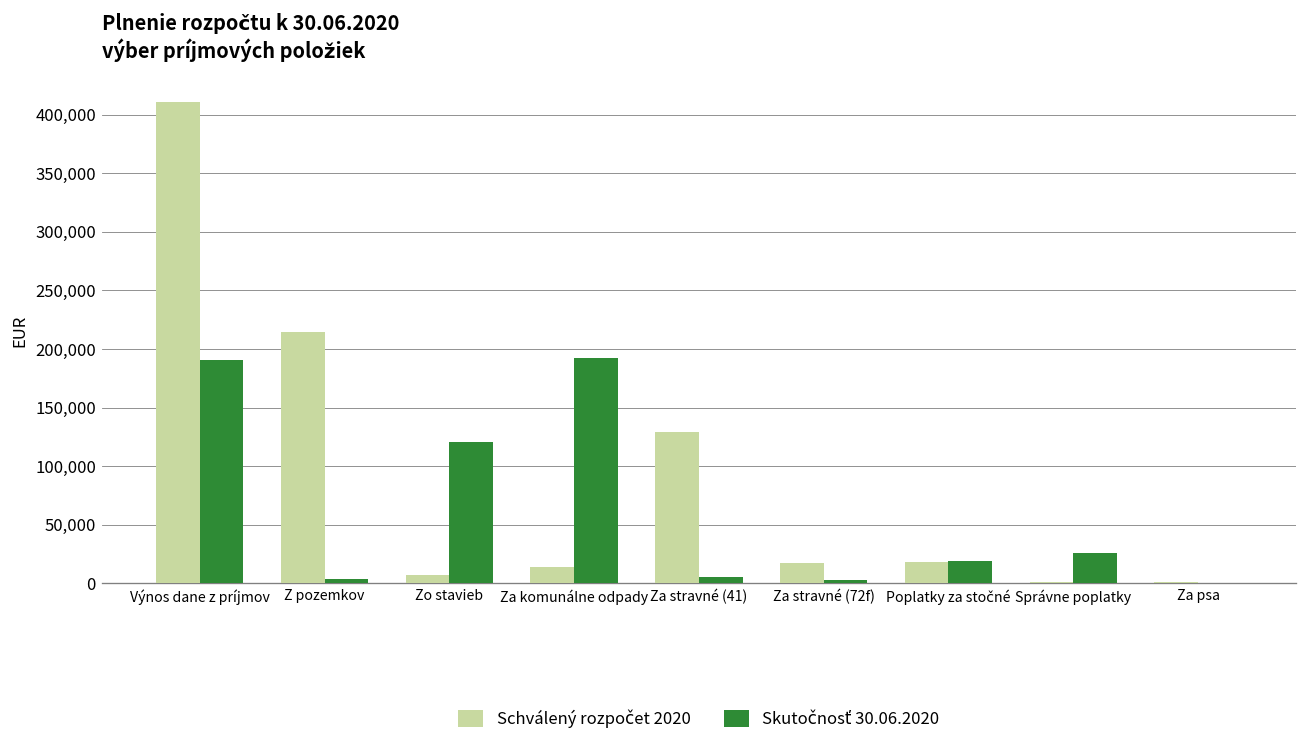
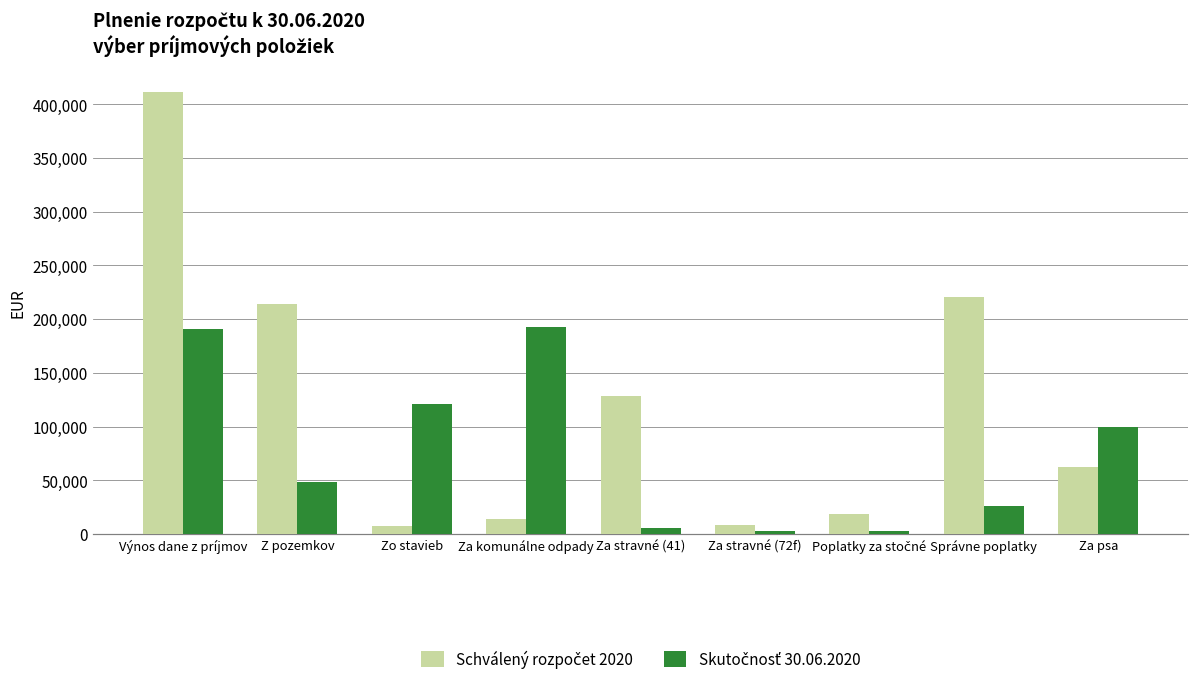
  {
    "Schválený rozpočet 2020": {
      "Výnos dane z príjmov": "410,000",
      "Z pozemkov": "210,000",
      "Zo stavieb": "10,000",
      "Za komunálne odpady": "10,000",
      "Za stravné (41)": "130,000",
-     "Za stravné (72f)": "20,000",
+     "Za stravné (72f)": "10,000",
      "Poplatky za stočné": "20,000",
-     "Správne poplatky": "0",
-     "Za psa": "0"
+     "Správne poplatky": "220,000",
+     "Za psa": "60,000"
    },
    "Skutočnosť 30.06.2020": {
      "Výnos dane z príjmov": "190,000",
-     "Z pozemkov": "0",
+     "Z pozemkov": "50,000",
      "Zo stavieb": "120,000",
      "Za komunálne odpady": "190,000",
      "Za stravné (41)": "10,000",
      "Za stravné (72f)": "0",
-     "Poplatky za stočné": "20,000",
+     "Poplatky za stočné": "0",
      "Správne poplatky": "30,000",
-     "Za psa": "0"
+     "Za psa": "100,000"
    }
  }
